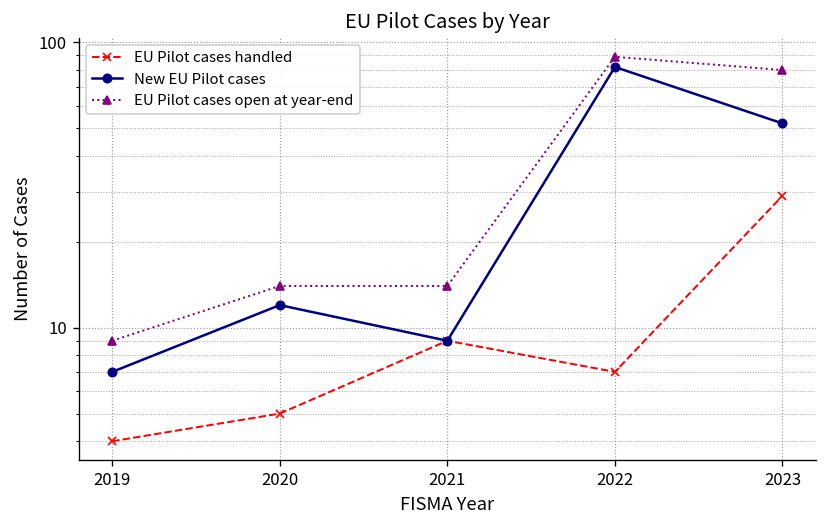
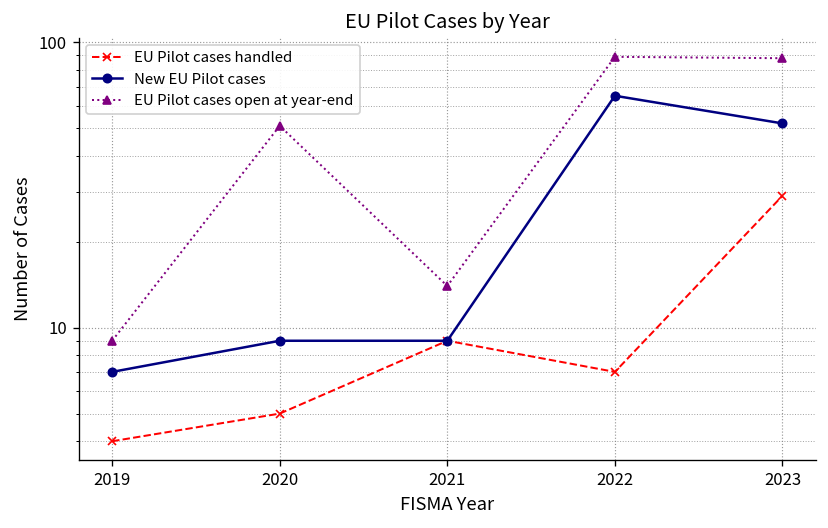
  {
    "EU Pilot cases handled": {
      "2019": 4,
      "2020": 5,
      "2022": 7,
      "2023": 29
    },
    "New EU Pilot cases": {
      "2019": 7,
-     "2020": 12,
-     "2022": 82,
+     "2020": 9,
+     "2022": 65,
      "2023": 52
    },
    "EU Pilot cases open at year-end": {
      "2019": 9,
-     "2020": 14,
+     "2020": 51,
      "2021": 14,
      "2022": 89,
-     "2023": 80
+     "2023": 88
    }
  }
